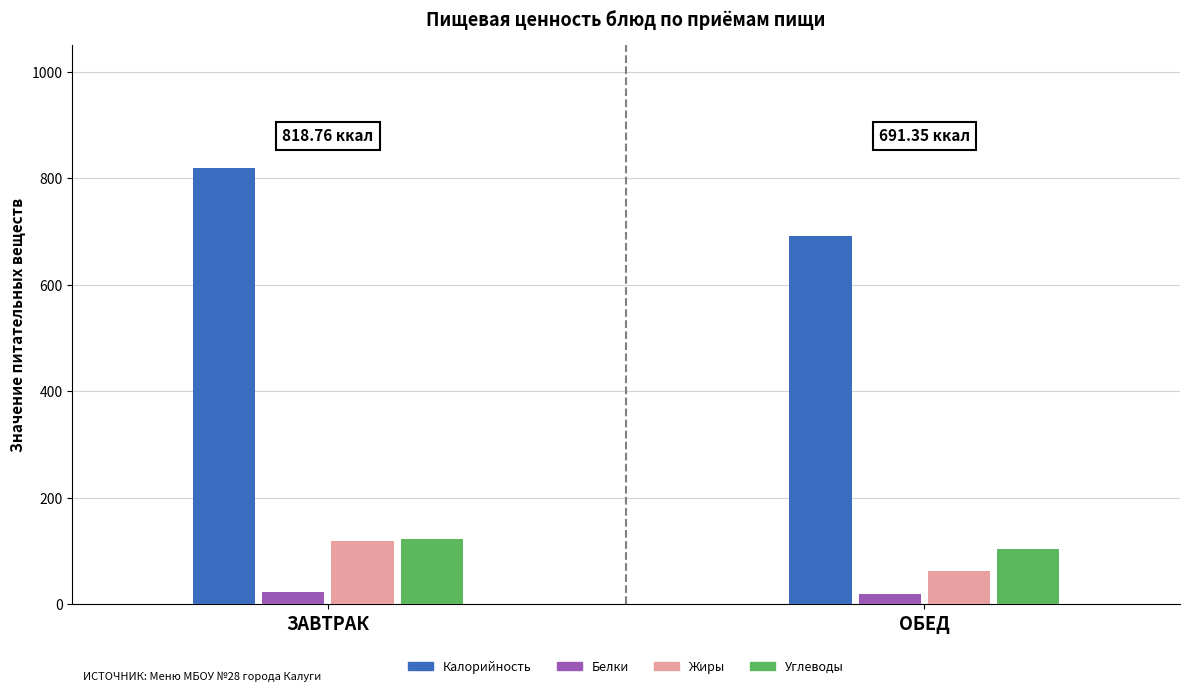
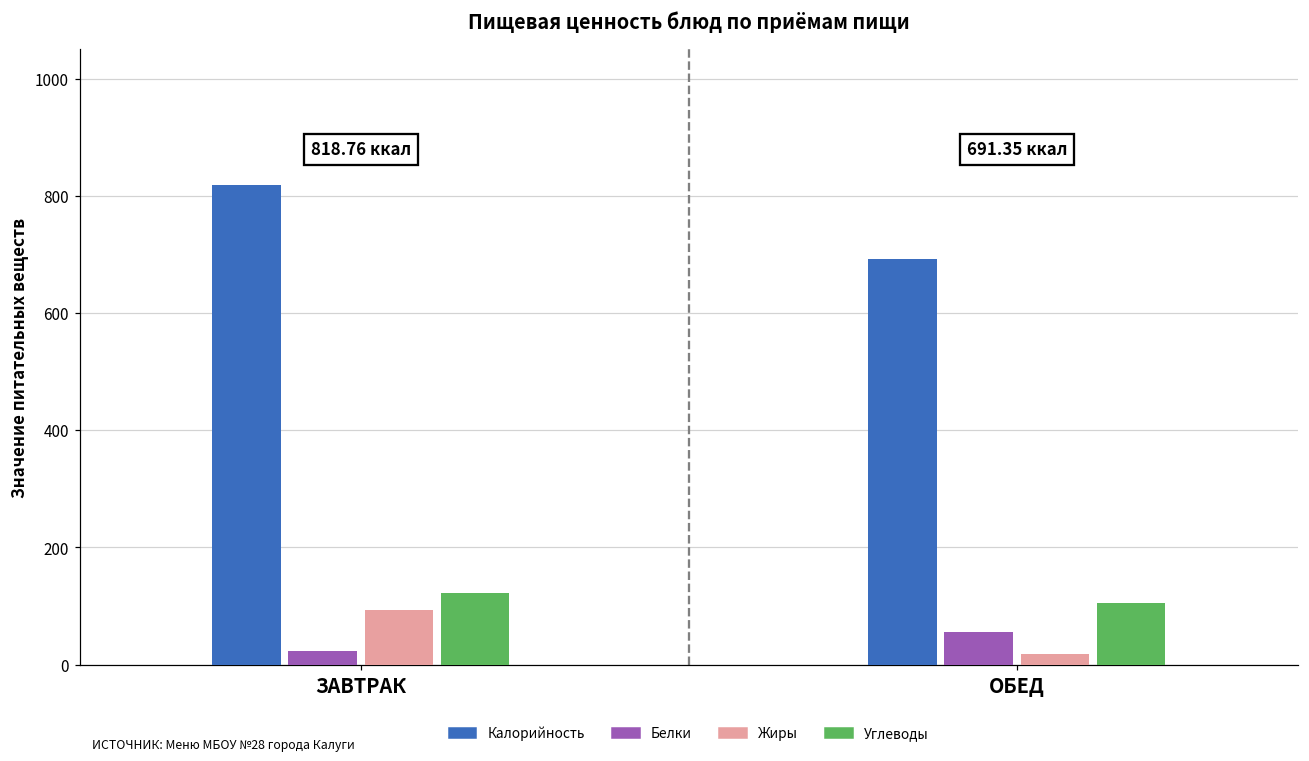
  {
    "Калорийность": {
      "ЗАВТРАК": 820,
      "ОБЕД": 690
    },
    "Белки": {
      "ЗАВТРАК": 20,
-     "ОБЕД": 20
+     "ОБЕД": 60
    },
    "Жиры": {
-     "ЗАВТРАК": 120,
-     "ОБЕД": 60
+     "ЗАВТРАК": 90,
+     "ОБЕД": 20
    },
    "Углеводы": {
      "ЗАВТРАК": 120,
      "ОБЕД": 100
    }
  }
